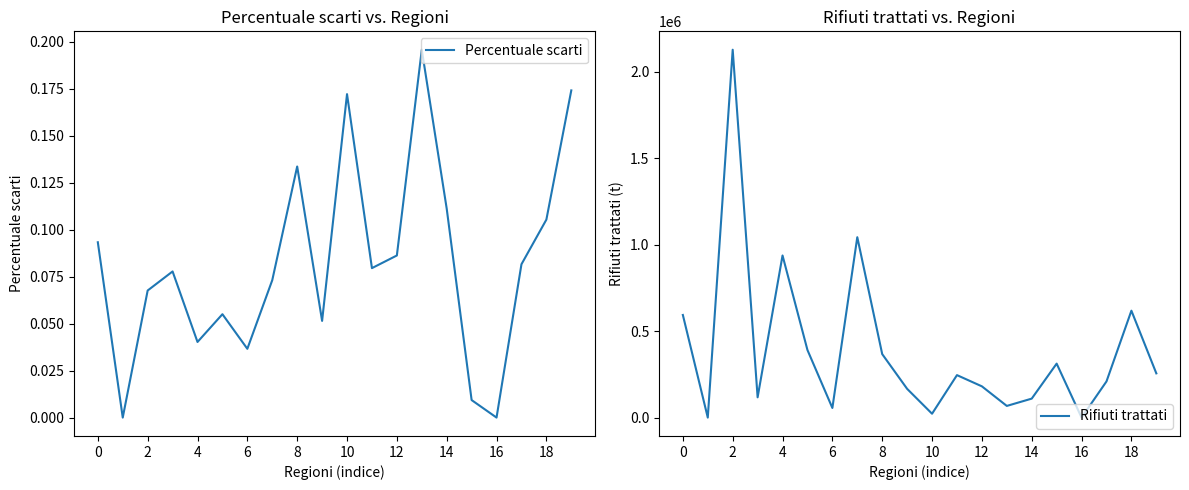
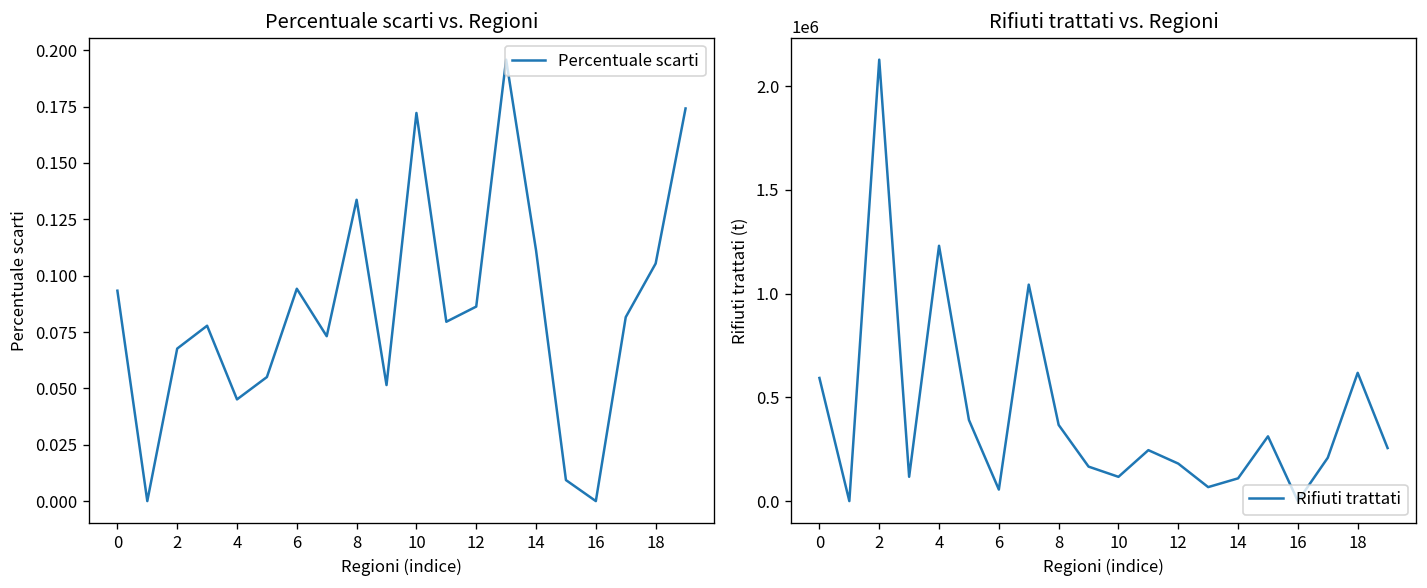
  {
    "Percentuale scarti vs. Regioni": {
      "0": 0.093,
      "2": 0.068,
-     "4": 0.040,
-     "6": 0.037,
+     "4": 0.045,
+     "6": 0.094,
      "8": 0.134,
      "10": 0.172,
      "12": 0.086,
      "14": 0.111,
      "16": 0.000,
      "18": 0.105
    },
    "Rifiuti trattati vs. Regioni": {
      "0": 590000,
      "2": 2130000,
-     "4": 940000,
+     "4": 1230000,
      "6": 60000,
      "8": 370000,
-     "10": 20000,
+     "10": 120000,
      "12": 180000,
      "14": 110000,
      "18": 620000
    }
  }
